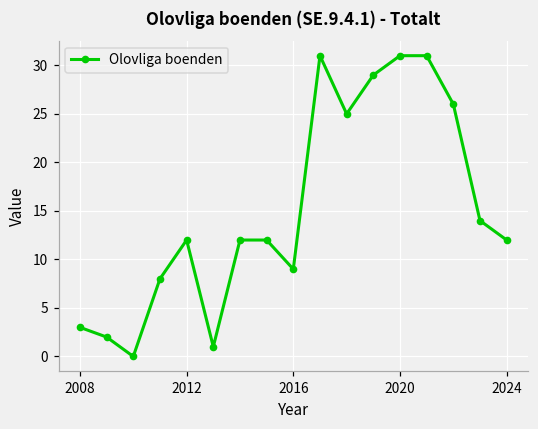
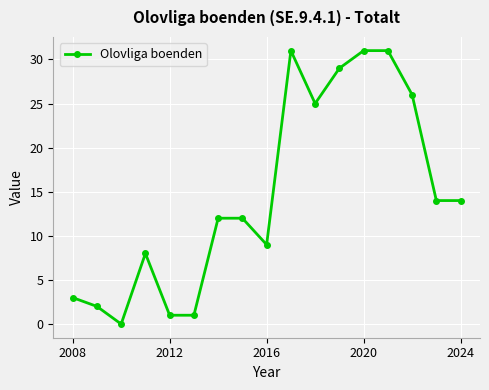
  {
    "2008": 3,
-   "2012": 12,
+   "2012": 1,
    "2016": 9,
    "2020": 31,
-   "2024": 12
+   "2024": 14
  }
